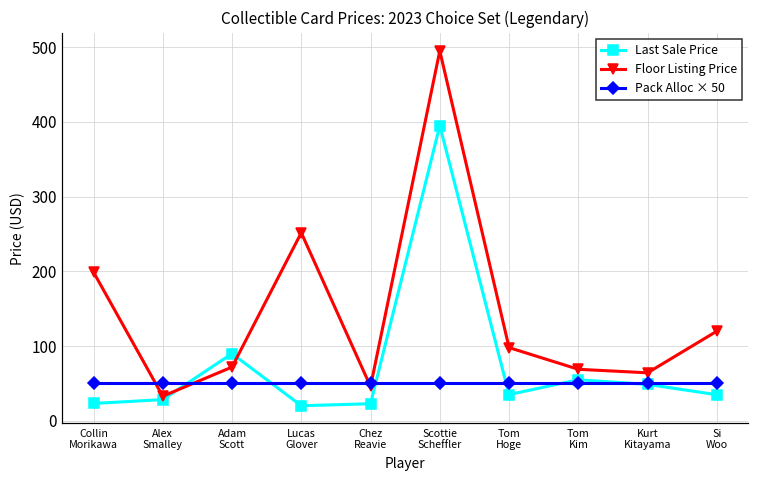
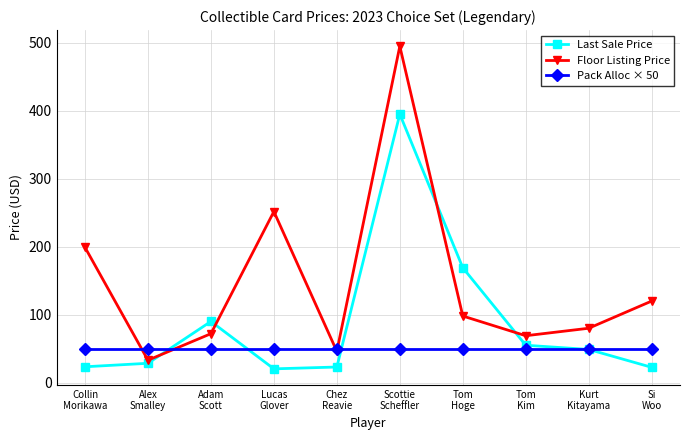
  {
    "Last Sale Price": {
      "Collin Morikawa": 20,
      "Alex Smalley": 30,
      "Adam Scott": 90,
      "Lucas Glover": 20,
      "Chez Reavie": 20,
      "Scottie Scheffler": 400,
-     "Tom Hoge": 40,
+     "Tom Hoge": 170,
      "Tom Kim": 50,
-     "Si Woo": 40
+     "Si Woo": 20
    },
    "Floor Listing Price": {
      "Collin Morikawa": 200,
      "Alex Smalley": 30,
      "Adam Scott": 70,
      "Lucas Glover": 250,
      "Chez Reavie": 50,
      "Scottie Scheffler": 500,
      "Tom Hoge": 100,
      "Tom Kim": 70,
-     "Kurt Kitayama": 60,
+     "Kurt Kitayama": 80,
      "Si Woo": 120
    },
    "Pack Alloc × 50": {
      "Collin Morikawa": 50,
      "Alex Smalley": 50,
      "Adam Scott": 50,
      "Lucas Glover": 50,
      "Chez Reavie": 50,
      "Scottie Scheffler": 50,
      "Tom Hoge": 50,
      "Tom Kim": 50,
      "Si Woo": 50
    }
  }
